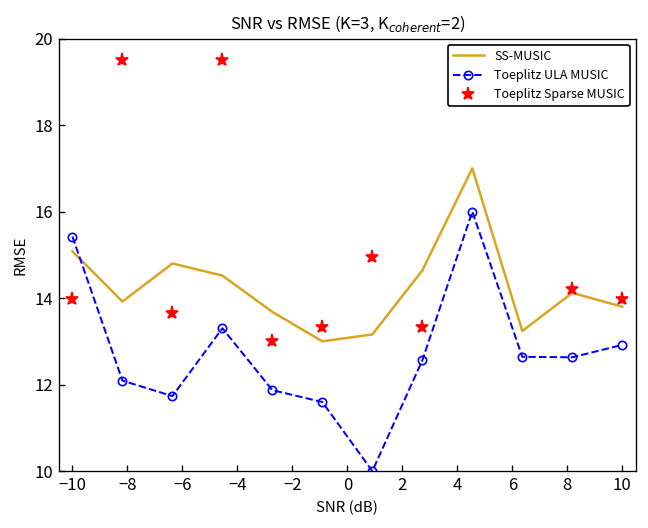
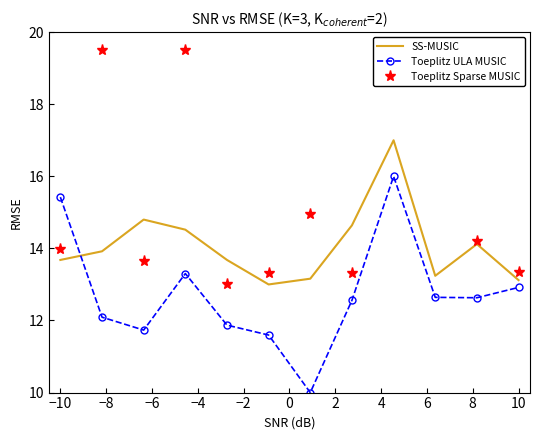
  {
    "SS-MUSIC": {
-     "−10": 15.1,
-     "10": 13.8
+     "−10": 13.7,
+     "10": 13.1
    },
    "Toeplitz ULA MUSIC": {
      "−10": 15.4,
      "10": 12.9
    },
    "Toeplitz Sparse MUSIC": {
      "−10": 14.0,
-     "10": 14.0
+     "10": 13.4
    }
  }
